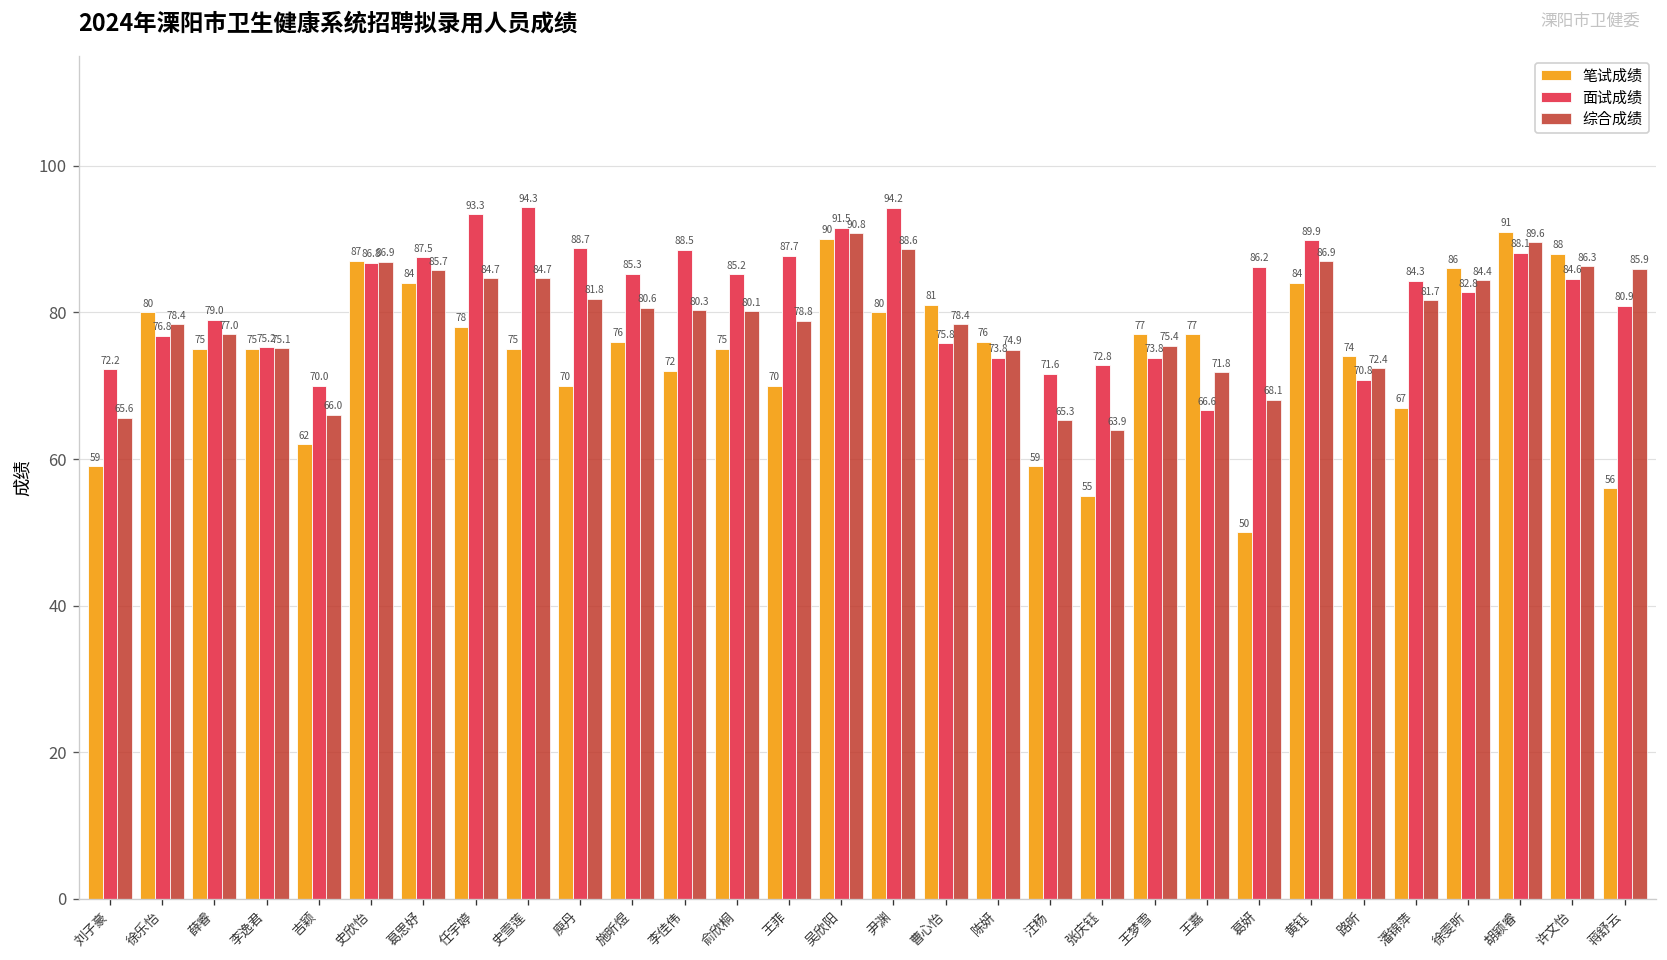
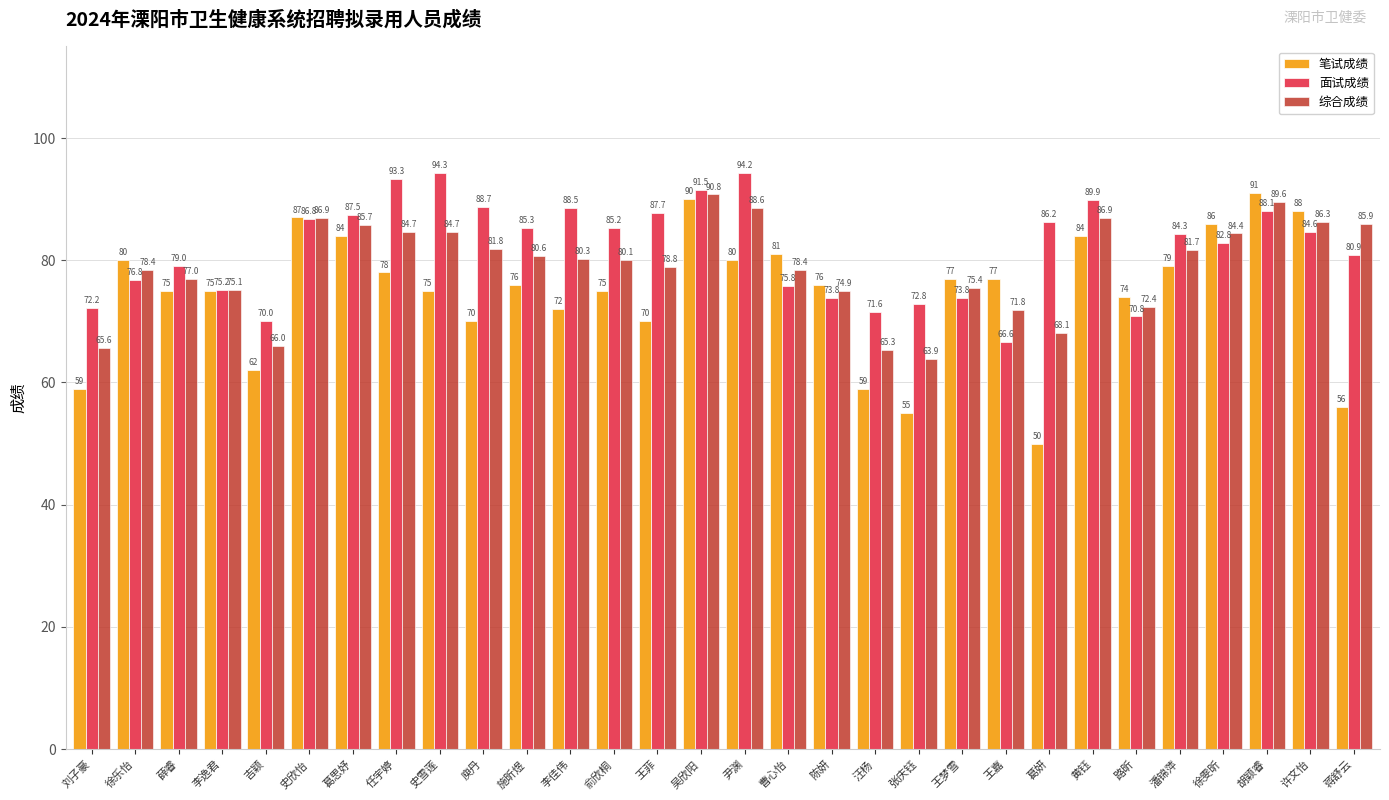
  {
    "笔试成绩": {
      "刘子豪": 59,
      "徐乐怡": 80,
      "薛睿": 75,
      "李逸君": 75,
      "吉颖": 62,
      "史欣怡": 87,
      "葛思妤": 84,
      "任宇婷": 78,
      "史雪莲": 75,
      "庾丹": 70,
      "施昕煜": 76,
      "李佳伟": 72,
      "俞欣桐": 75,
      "王菲": 70,
      "吴欣阳": 90,
      "尹渊": 80,
      "曹心怡": 81,
      "陈妍": 76,
      "汪杨": 59,
      "张庆钰": 55,
      "王梦雪": 77,
      "王嘉": 77,
      "葛妍": 50,
      "黄钰": 84,
      "路昕": 74,
-     "潘锦萍": 67,
+     "潘锦萍": 79,
      "徐雯昕": 86,
      "胡颖睿": 91,
      "许文怡": 88,
      "蒋舒云": 56
    }
  }
